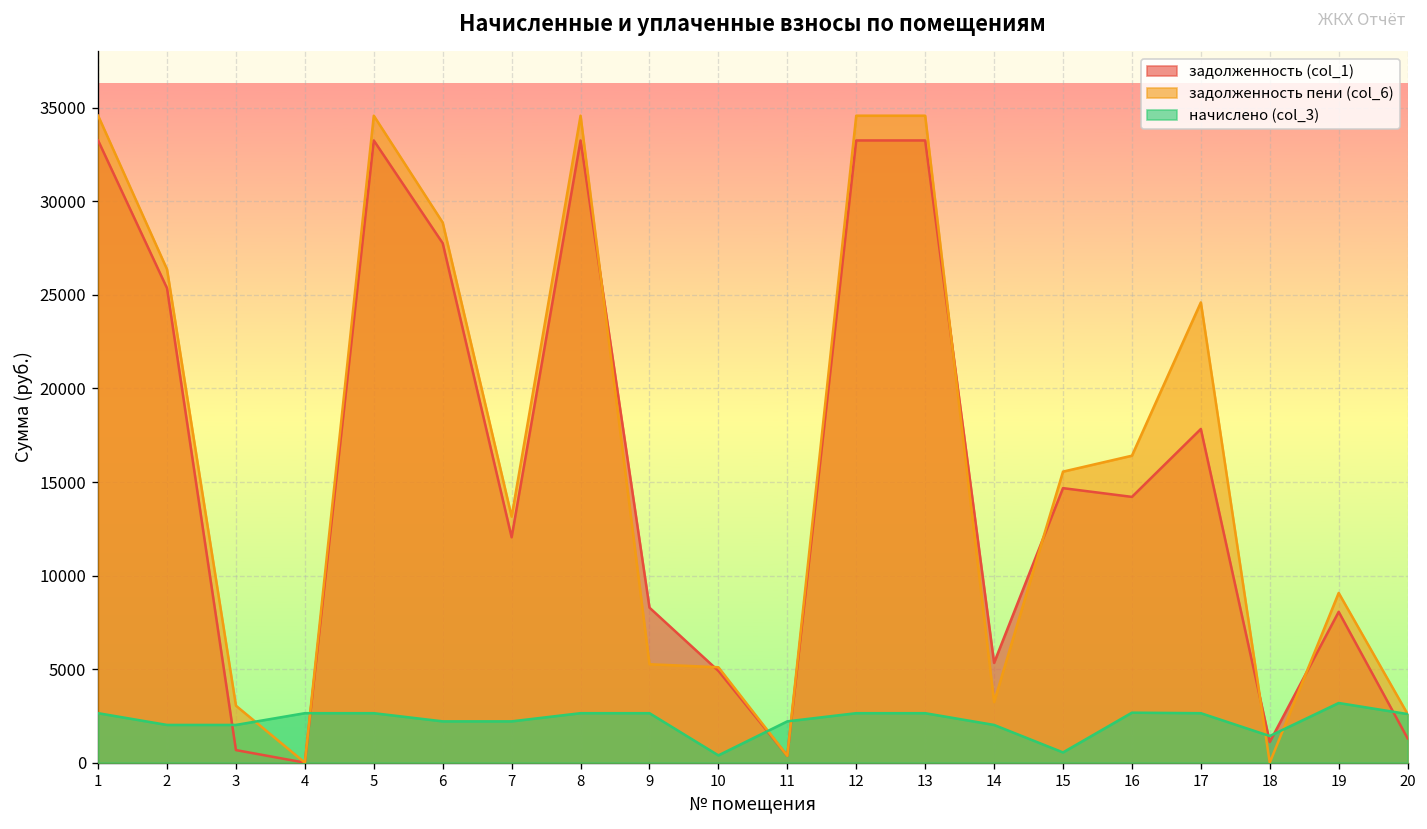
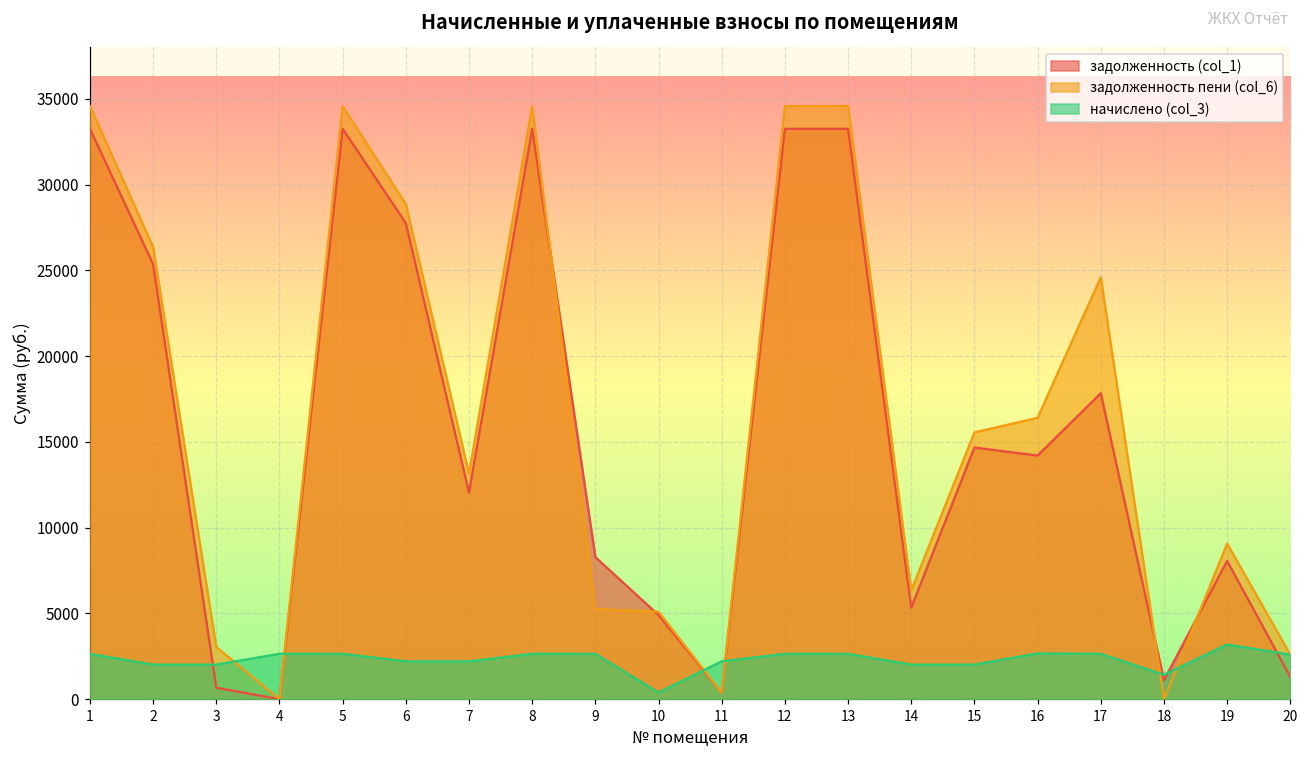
  {
    "задолженность (col_1)": {
      "1": 33200,
      "2": 25400,
      "3": 700,
      "5": 33200,
      "6": 27800,
      "7": 12000,
      "8": 33200,
      "9": 8300,
      "10": 4900,
      "12": 33200,
      "13": 33200,
      "14": 5300,
      "15": 14700,
      "16": 14200,
      "17": 17800,
      "18": 1100,
      "19": 8100,
      "20": 1300
    },
    "задолженность пени (col_6)": {
      "1": 34600,
      "2": 26400,
      "3": 3000,
      "5": 34600,
      "6": 28900,
      "7": 13100,
      "8": 34600,
      "9": 5300,
      "10": 5100,
      "12": 34600,
      "13": 34600,
-     "14": 3200,
+     "14": 6300,
      "15": 15600,
      "16": 16400,
      "17": 24600,
      "18": 0,
      "19": 9100
    },
    "начислено (col_3)": {
      "1": 2600,
      "2": 2000,
      "3": 2000,
      "4": 2600,
      "5": 2600,
      "6": 2200,
      "7": 2200,
      "8": 2600,
      "9": 2600,
      "10": 400,
      "11": 2200,
      "12": 2600,
      "13": 2600,
      "14": 2000,
-     "15": 500,
+     "15": 2000,
      "16": 2700,
      "17": 2600,
      "18": 1400,
      "19": 3200
    }
  }
